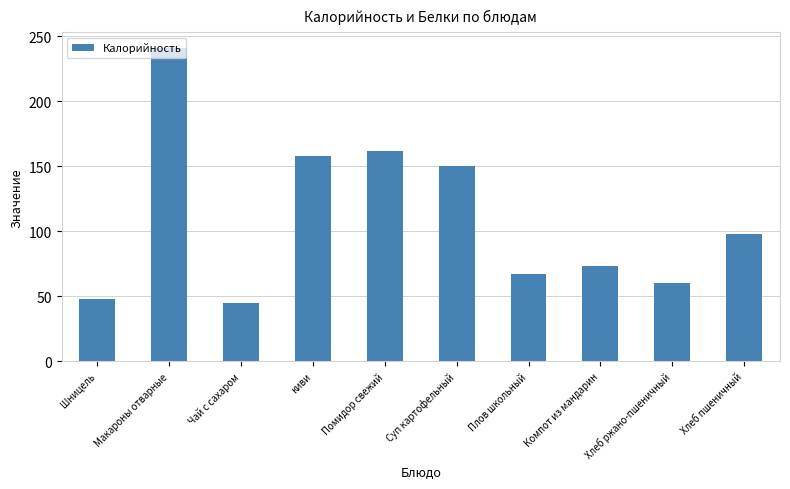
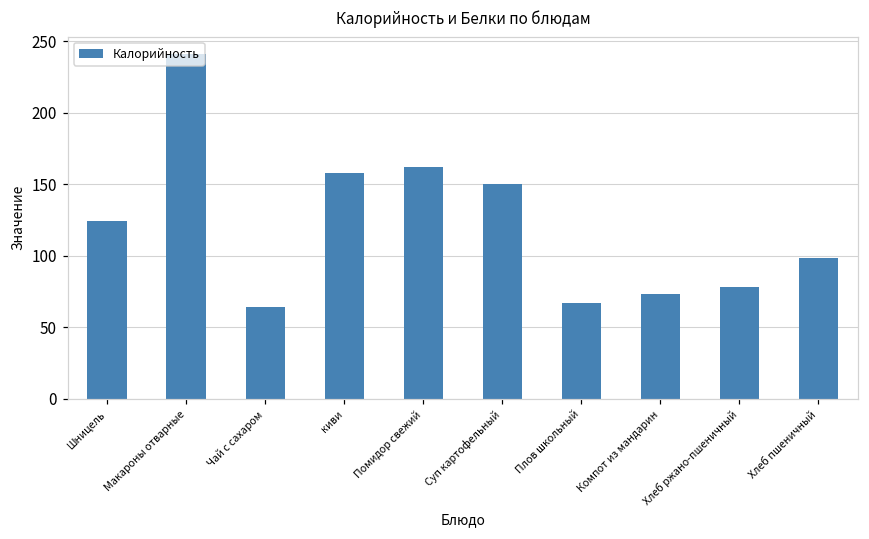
  {
-   "Шницель": 48,
-   "Чай с сахаром": 45,
+   "Шницель": 124,
+   "Чай с сахаром": 64,
    "киви": 158,
    "Помидор свежий": 162,
    "Суп картофельный": 150,
    "Плов школьный": 67,
    "Компот из мандарин": 73,
-   "Хлеб ржано-пшеничный": 60,
+   "Хлеб ржано-пшеничный": 78,
    "Хлеб пшеничный": 98
  }
